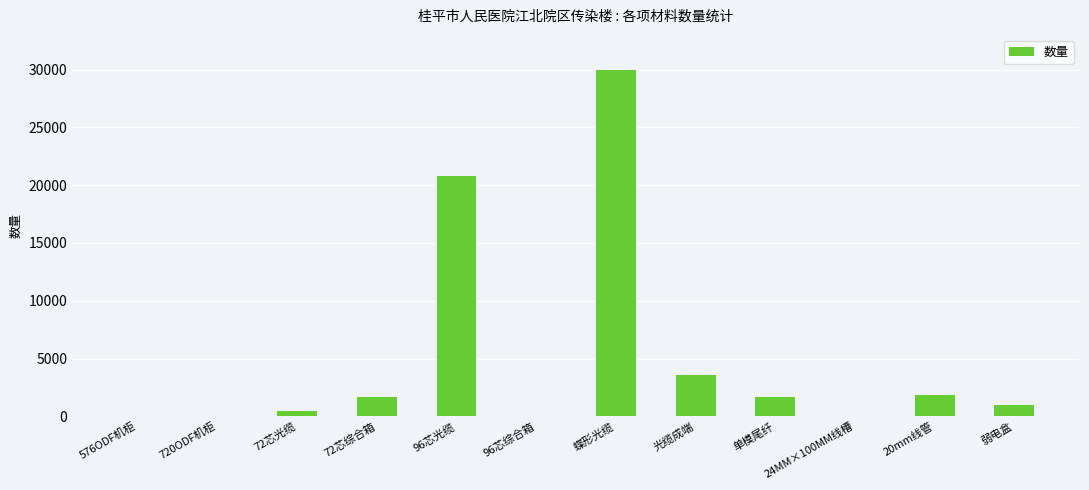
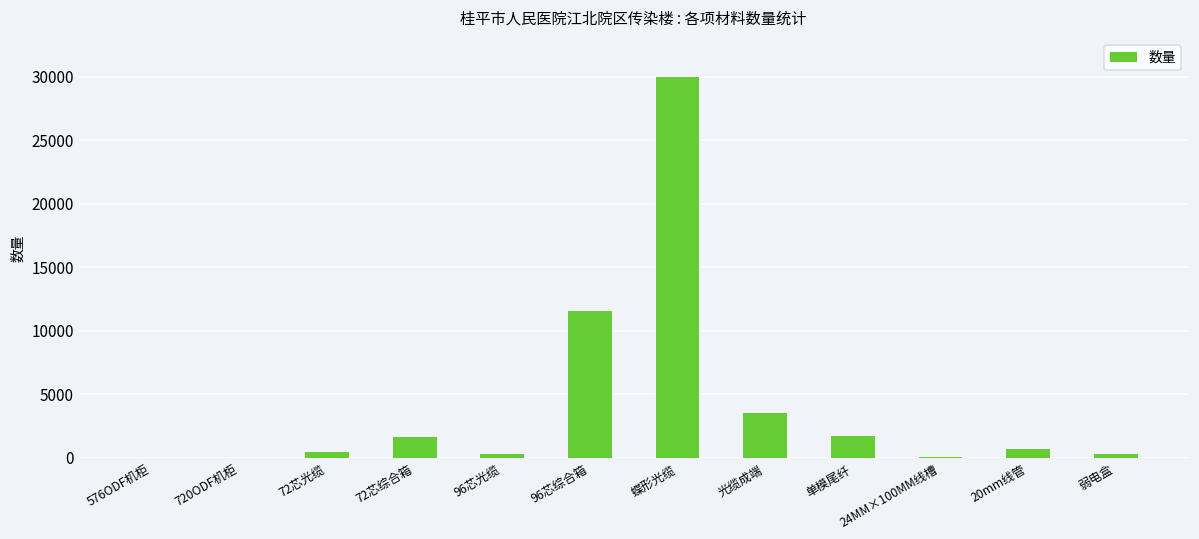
  {
    "72芯光缆": 500,
    "72芯综合箱": 1700,
-   "96芯光缆": 20800,
-   "96芯综合箱": 0,
+   "96芯光缆": 300,
+   "96芯综合箱": 11600,
    "蝶形光缆": 30000,
    "光缆成端": 3500,
    "单模尾纤": 1700,
-   "20mm线管": 1800,
-   "弱电盒": 1000
+   "20mm线管": 700,
+   "弱电盒": 300
  }
